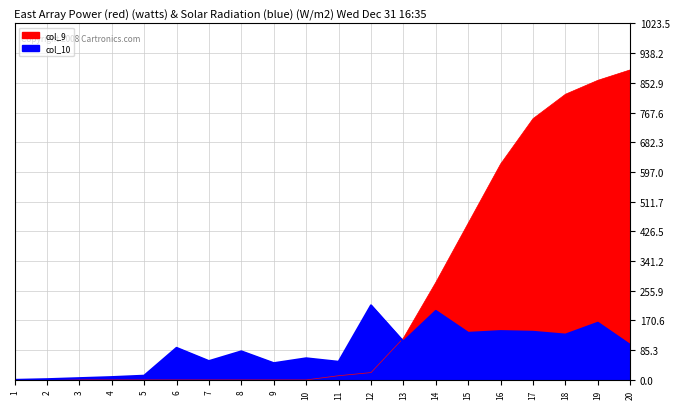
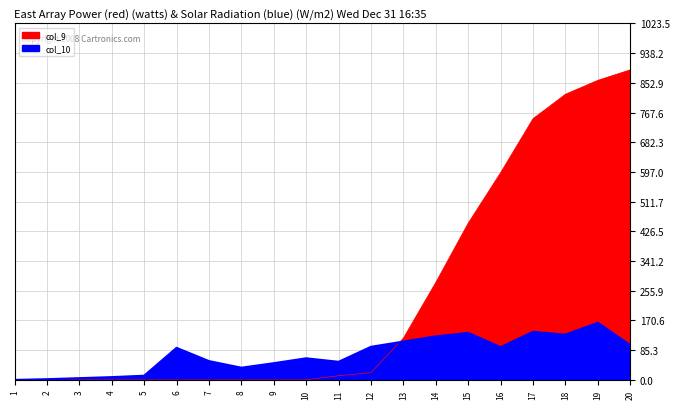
  {
    "col_9": {
      "4": 0,
      "5": 0,
      "6": 0,
      "7": 0,
      "8": 0,
      "9": 0,
      "10": 0,
      "11": 10,
      "12": 20,
      "13": 120,
      "14": 280,
      "15": 450,
-     "16": 620,
+     "16": 600,
      "17": 750,
      "18": 820,
      "19": 860,
      "20": 890
    },
    "col_10": {
      "4": 10,
      "5": 10,
      "6": 90,
      "7": 50,
-     "8": 80,
+     "8": 40,
      "9": 50,
      "10": 60,
      "11": 50,
-     "12": 210,
+     "12": 100,
      "13": 110,
-     "14": 200,
+     "14": 130,
      "15": 140,
-     "16": 140,
+     "16": 90,
      "17": 140,
      "18": 130,
      "19": 160,
      "20": 100
    }
  }
